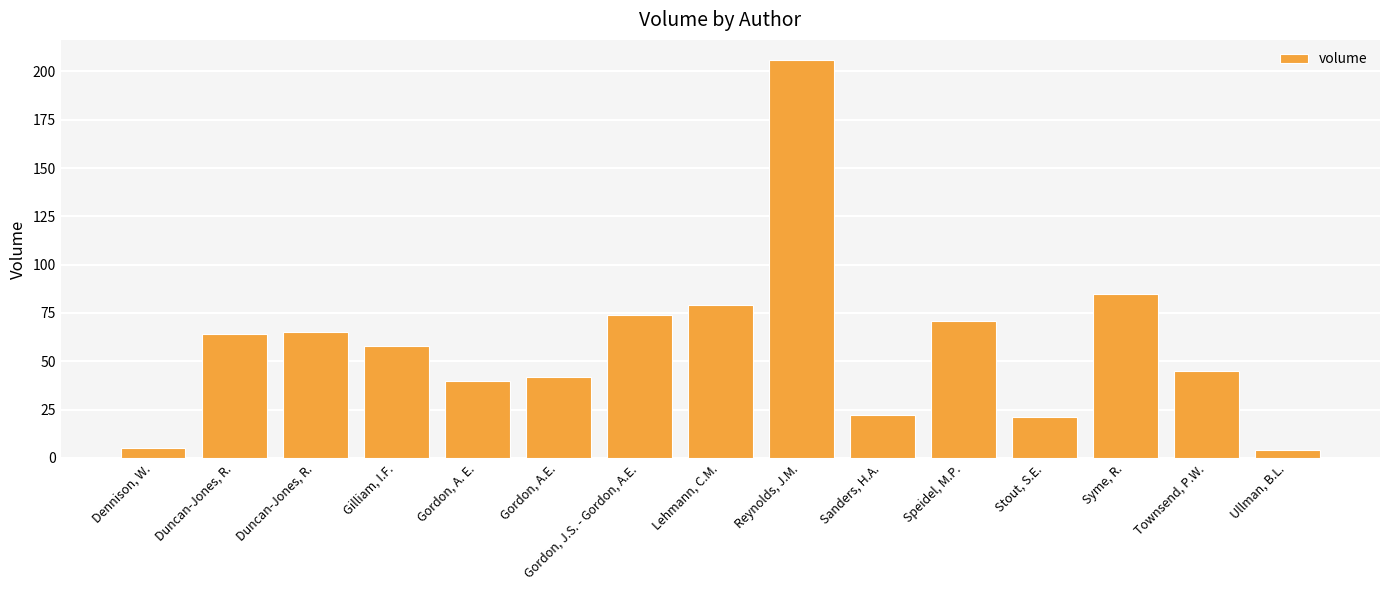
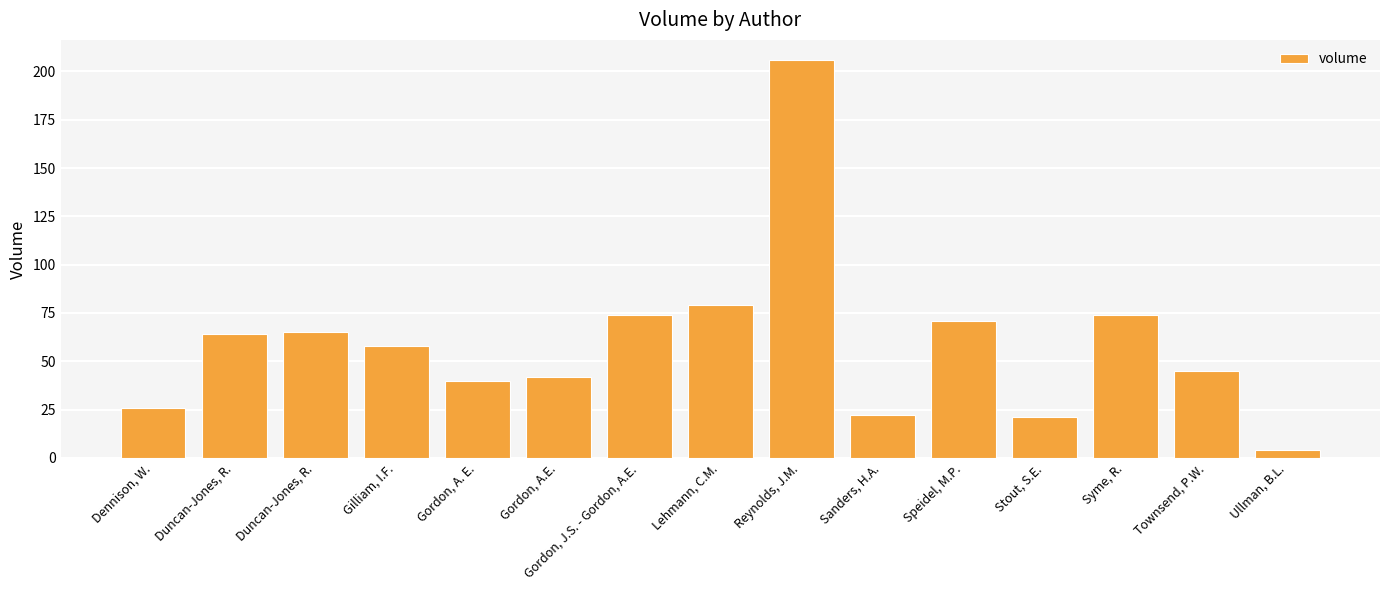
  {
-   "Dennison, W.": 5,
+   "Dennison, W.": 26,
    "Gilliam, I.F.": 58,
    "Gordon, A. E.": 40,
    "Gordon, A.E.": 42,
    "Gordon, J.S. - Gordon, A.E.": 74,
    "Lehmann, C.M.": 79,
    "Reynolds, J.M.": 206,
    "Sanders, H.A.": 22,
    "Speidel, M.P.": 71,
    "Stout, S.E.": 21,
-   "Syme, R.": 85,
+   "Syme, R.": 74,
    "Townsend, P.W.": 45,
    "Ullman, B.L.": 4
  }
